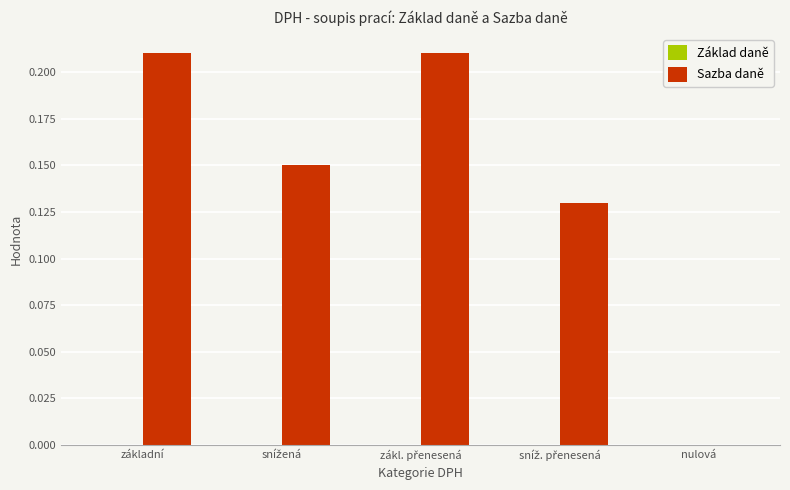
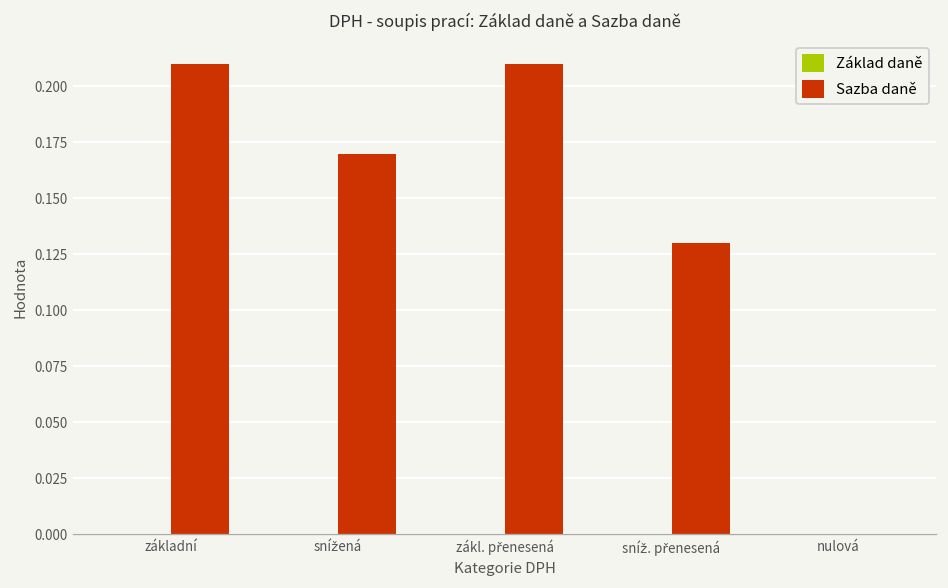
  {
    "Základ daně": {
      "základní": 0.00,
      "snížená": 0.00,
      "zákl. přenesená": 0.00,
      "sníž. přenesená": 0.00,
      "nulová": 0.00
    },
    "Sazba daně": {
      "základní": 0.21,
-     "snížená": 0.15,
+     "snížená": 0.17,
      "zákl. přenesená": 0.21,
      "sníž. přenesená": 0.13,
      "nulová": 0.00
    }
  }
